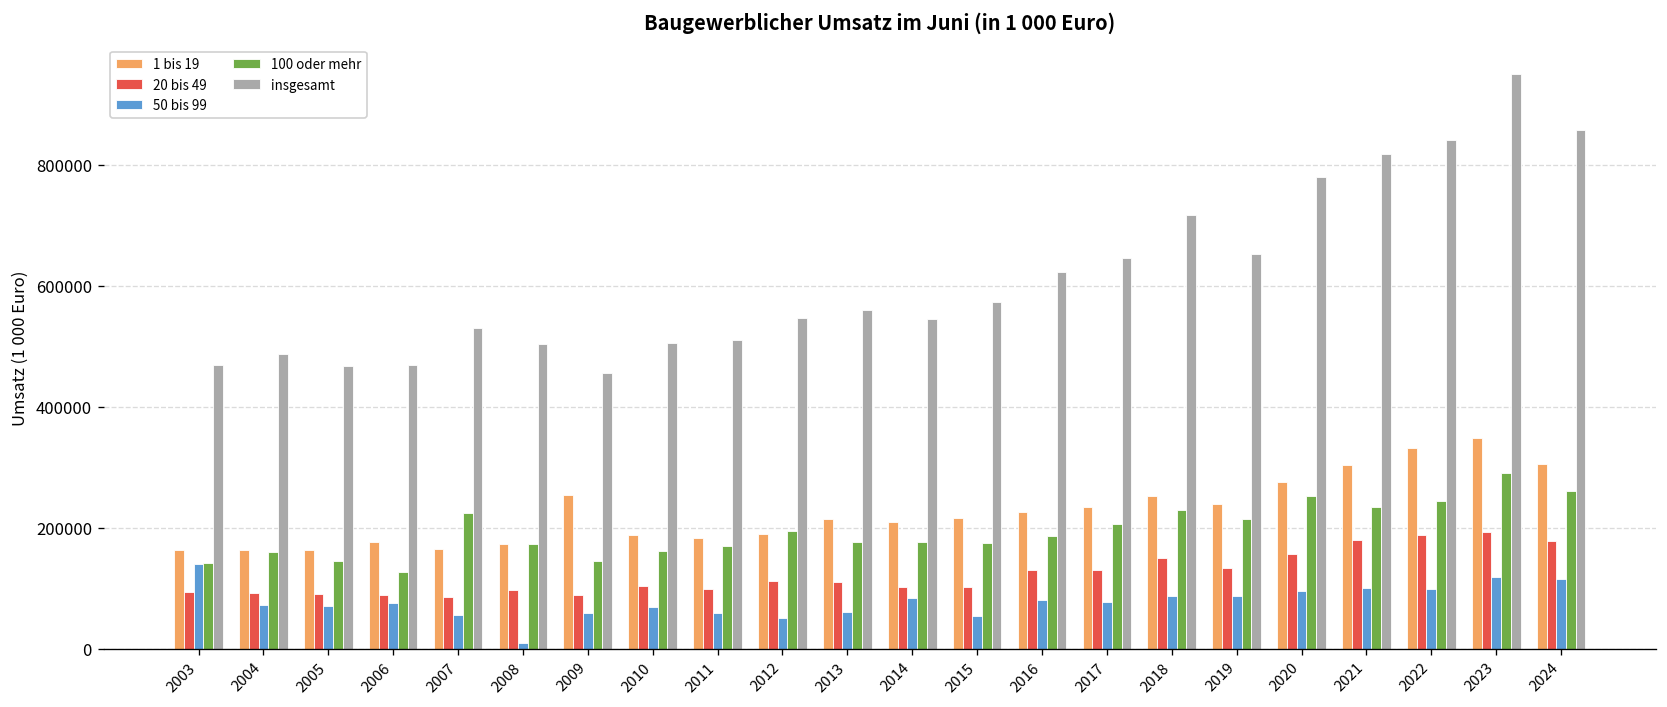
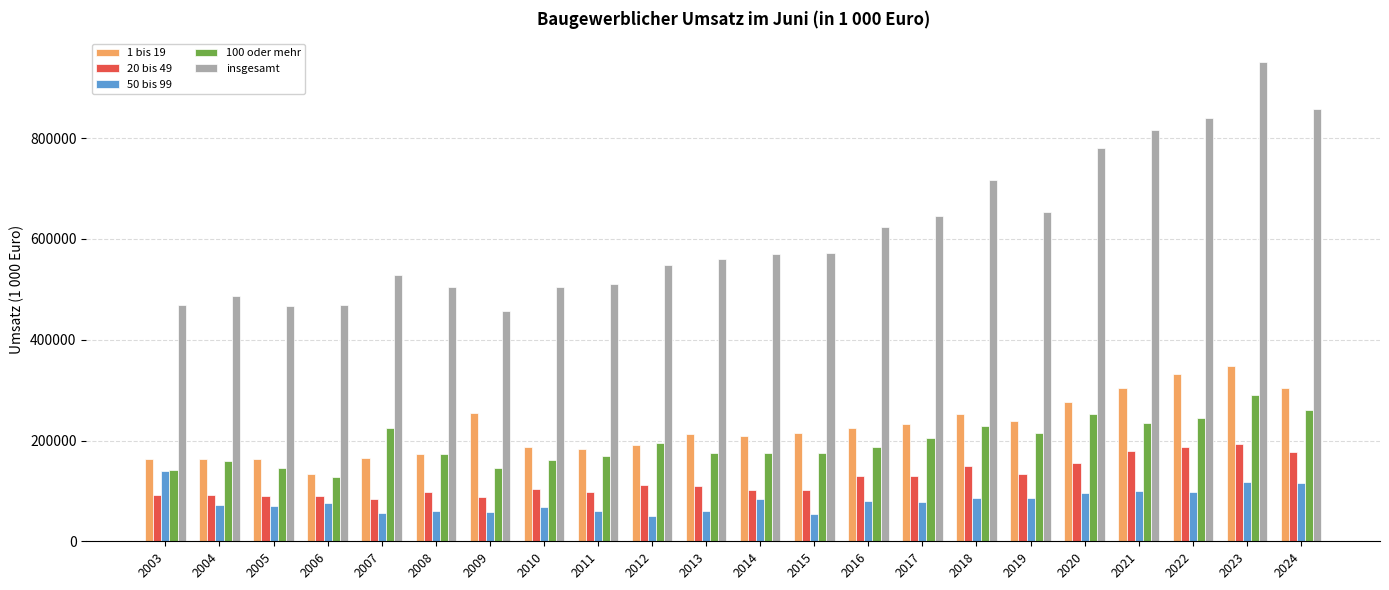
  {
    "1 bis 19": {
      "2003": 160000,
      "2004": 160000,
      "2005": 160000,
-     "2006": 180000,
+     "2006": 130000,
      "2007": 160000,
      "2008": 170000,
      "2009": 250000,
      "2010": 190000,
      "2011": 180000,
      "2012": 190000,
      "2013": 210000,
      "2014": 210000,
      "2015": 220000,
      "2016": 230000,
      "2017": 230000,
      "2018": 250000,
      "2019": 240000,
      "2020": 280000,
      "2021": 300000,
      "2022": 330000,
      "2023": 350000,
      "2024": 300000
    },
    "20 bis 49": {
      "2003": 90000,
      "2004": 90000,
      "2005": 90000,
      "2006": 90000,
      "2007": 80000,
      "2008": 100000,
      "2009": 90000,
      "2010": 100000,
      "2011": 100000,
      "2012": 110000,
      "2013": 110000,
      "2014": 100000,
      "2015": 100000,
      "2016": 130000,
      "2017": 130000,
      "2018": 150000,
      "2019": 130000,
      "2020": 160000,
      "2021": 180000,
      "2022": 190000,
      "2023": 190000,
      "2024": 180000
    },
    "50 bis 99": {
      "2003": 140000,
      "2004": 70000,
      "2005": 70000,
      "2006": 80000,
      "2007": 60000,
-     "2008": 10000,
+     "2008": 60000,
      "2009": 60000,
      "2010": 70000,
      "2011": 60000,
      "2012": 50000,
      "2013": 60000,
      "2014": 80000,
      "2015": 50000,
      "2016": 80000,
      "2017": 80000,
      "2018": 90000,
      "2019": 90000,
      "2020": 100000,
      "2021": 100000,
      "2022": 100000,
      "2023": 120000,
      "2024": 120000
    },
    "100 oder mehr": {
      "2003": 140000,
      "2004": 160000,
      "2005": 140000,
      "2006": 130000,
      "2007": 220000,
      "2008": 170000,
      "2009": 150000,
      "2010": 160000,
      "2011": 170000,
      "2012": 200000,
      "2013": 180000,
      "2014": 180000,
      "2015": 180000,
      "2016": 190000,
      "2017": 210000,
      "2018": 230000,
      "2019": 210000,
      "2020": 250000,
      "2021": 230000,
      "2022": 240000,
      "2023": 290000,
      "2024": 260000
    },
    "insgesamt": {
      "2003": 470000,
      "2004": 490000,
      "2005": 470000,
      "2006": 470000,
      "2007": 530000,
      "2008": 500000,
      "2009": 460000,
      "2010": 500000,
      "2011": 510000,
      "2012": 550000,
      "2013": 560000,
-     "2014": 550000,
+     "2014": 570000,
      "2015": 570000,
      "2016": 620000,
      "2017": 650000,
      "2018": 720000,
      "2019": 650000,
      "2020": 780000,
      "2021": 820000,
      "2022": 840000,
      "2023": 950000,
      "2024": 860000
    }
  }
